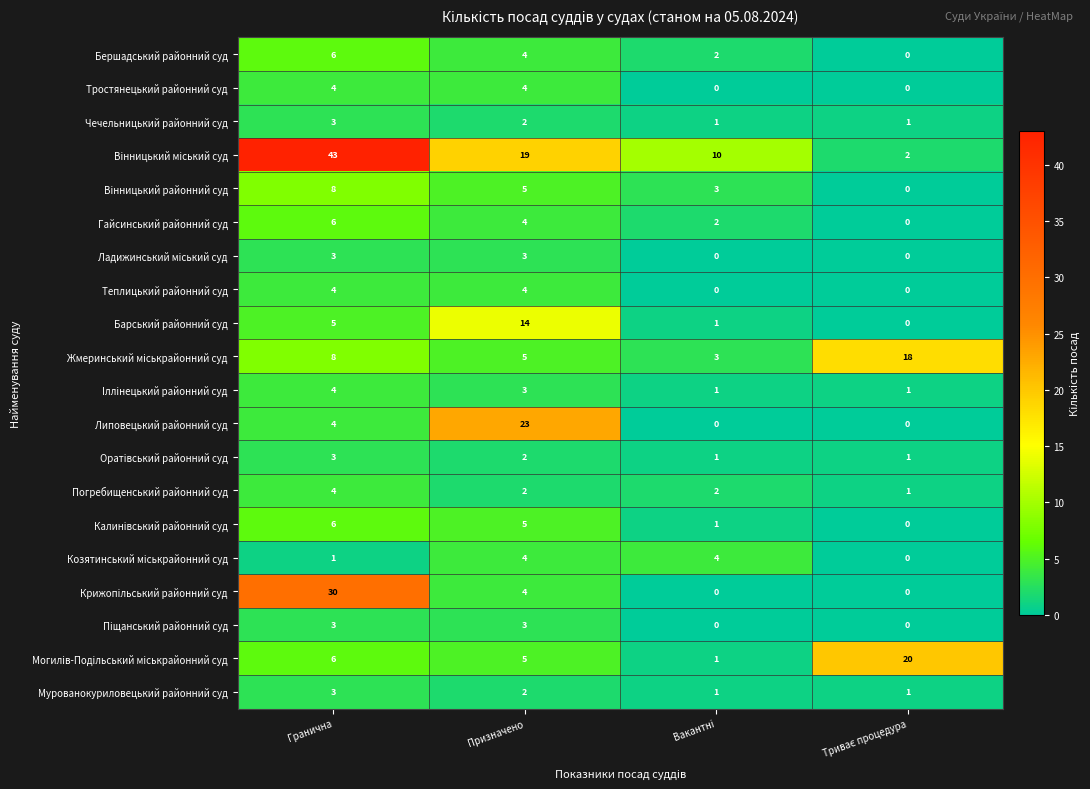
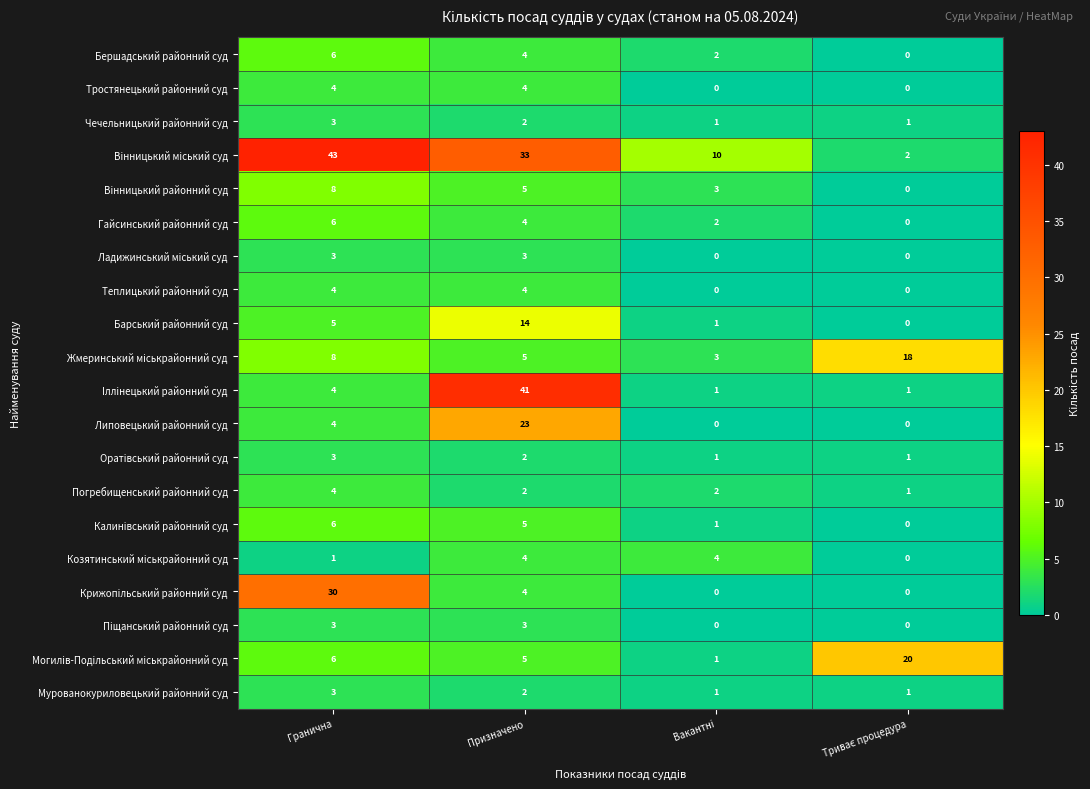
  {
    "Бершадський районний суд": {
      "Гранична": 6,
      "Призначено": 4,
      "Вакантні": 2,
      "Триває процедура": 0
    },
    "Тростянецький районний суд": {
      "Гранична": 4,
      "Призначено": 4,
      "Вакантні": 0,
      "Триває процедура": 0
    },
    "Чечельницький районний суд": {
      "Гранична": 3,
      "Призначено": 2,
      "Вакантні": 1,
      "Триває процедура": 1
    },
    "Вінницький міський суд": {
      "Гранична": 43,
-     "Призначено": 19,
+     "Призначено": 33,
      "Вакантні": 10,
      "Триває процедура": 2
    },
    "Вінницький районний суд": {
      "Гранична": 8,
      "Призначено": 5,
      "Вакантні": 3,
      "Триває процедура": 0
    },
    "Гайсинський районний суд": {
      "Гранична": 6,
      "Призначено": 4,
      "Вакантні": 2,
      "Триває процедура": 0
    },
    "Ладижинський міський суд": {
      "Гранична": 3,
      "Призначено": 3,
      "Вакантні": 0,
      "Триває процедура": 0
    },
    "Теплицький районний суд": {
      "Гранична": 4,
      "Призначено": 4,
      "Вакантні": 0,
      "Триває процедура": 0
    },
    "Барський районний суд": {
      "Гранична": 5,
      "Призначено": 14,
      "Вакантні": 1,
      "Триває процедура": 0
    },
    "Жмеринський міськрайонний суд": {
      "Гранична": 8,
      "Призначено": 5,
      "Вакантні": 3,
      "Триває процедура": 18
    },
    "Іллінецький районний суд": {
      "Гранична": 4,
-     "Призначено": 3,
+     "Призначено": 41,
      "Вакантні": 1,
      "Триває процедура": 1
    },
    "Липовецький районний суд": {
      "Гранична": 4,
      "Призначено": 23,
      "Вакантні": 0,
      "Триває процедура": 0
    },
    "Оратівський районний суд": {
      "Гранична": 3,
      "Призначено": 2,
      "Вакантні": 1,
      "Триває процедура": 1
    },
    "Погребищенський районний суд": {
      "Гранична": 4,
      "Призначено": 2,
      "Вакантні": 2,
      "Триває процедура": 1
    },
    "Калинівський районний суд": {
      "Гранична": 6,
      "Призначено": 5,
      "Вакантні": 1,
      "Триває процедура": 0
    },
    "Козятинський міськрайонний суд": {
      "Гранична": 1,
      "Призначено": 4,
      "Вакантні": 4,
      "Триває процедура": 0
    },
    "Крижопільський районний суд": {
      "Гранична": 30,
      "Призначено": 4,
      "Вакантні": 0,
      "Триває процедура": 0
    },
    "Піщанський районний суд": {
      "Гранична": 3,
      "Призначено": 3,
      "Вакантні": 0,
      "Триває процедура": 0
    },
    "Могилів-Подільський міськрайонний суд": {
      "Гранична": 6,
      "Призначено": 5,
      "Вакантні": 1,
      "Триває процедура": 20
    },
    "Мурованокуриловецький районний суд": {
      "Гранична": 3,
      "Призначено": 2,
      "Вакантні": 1,
      "Триває процедура": 1
    }
  }
